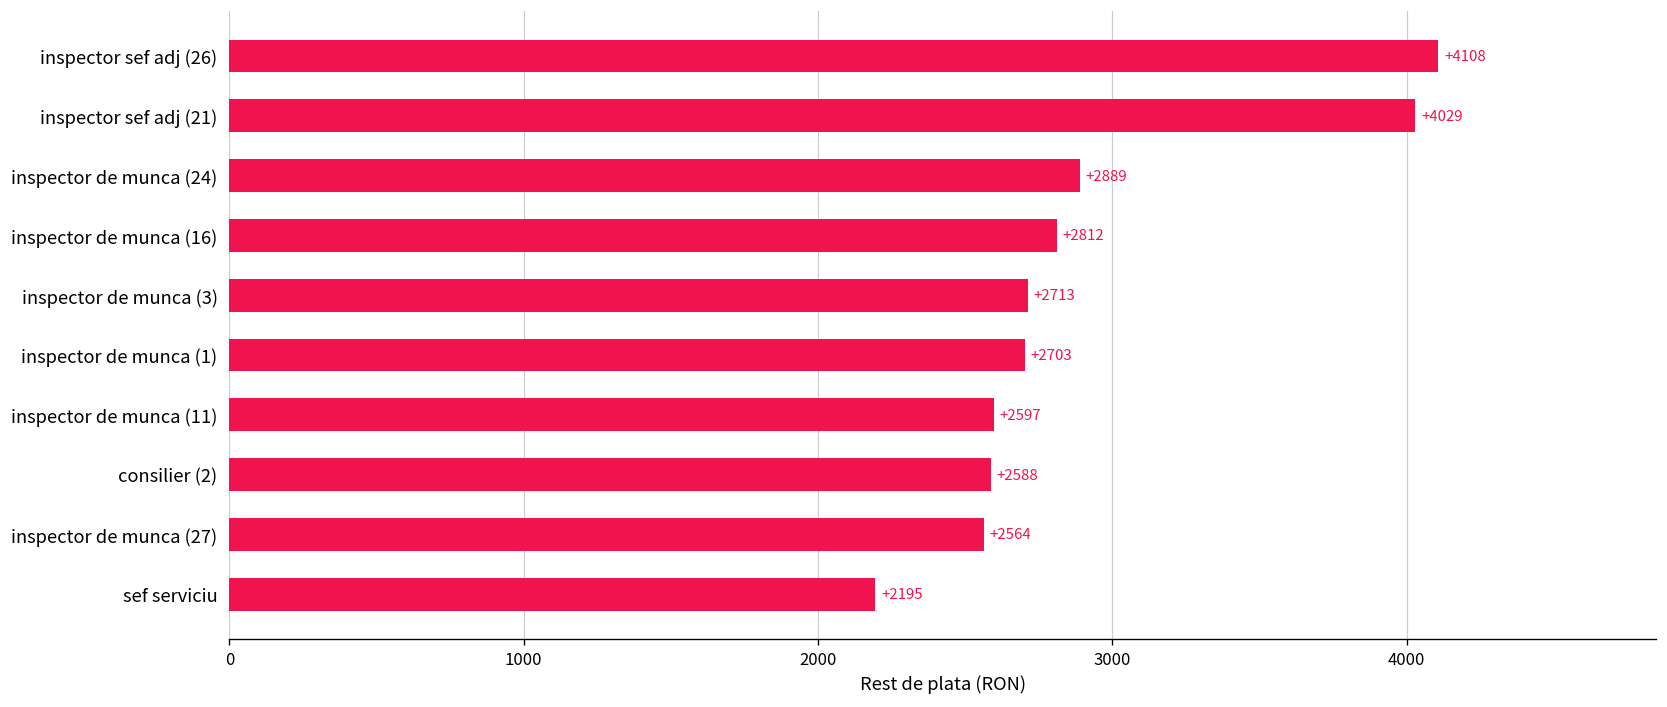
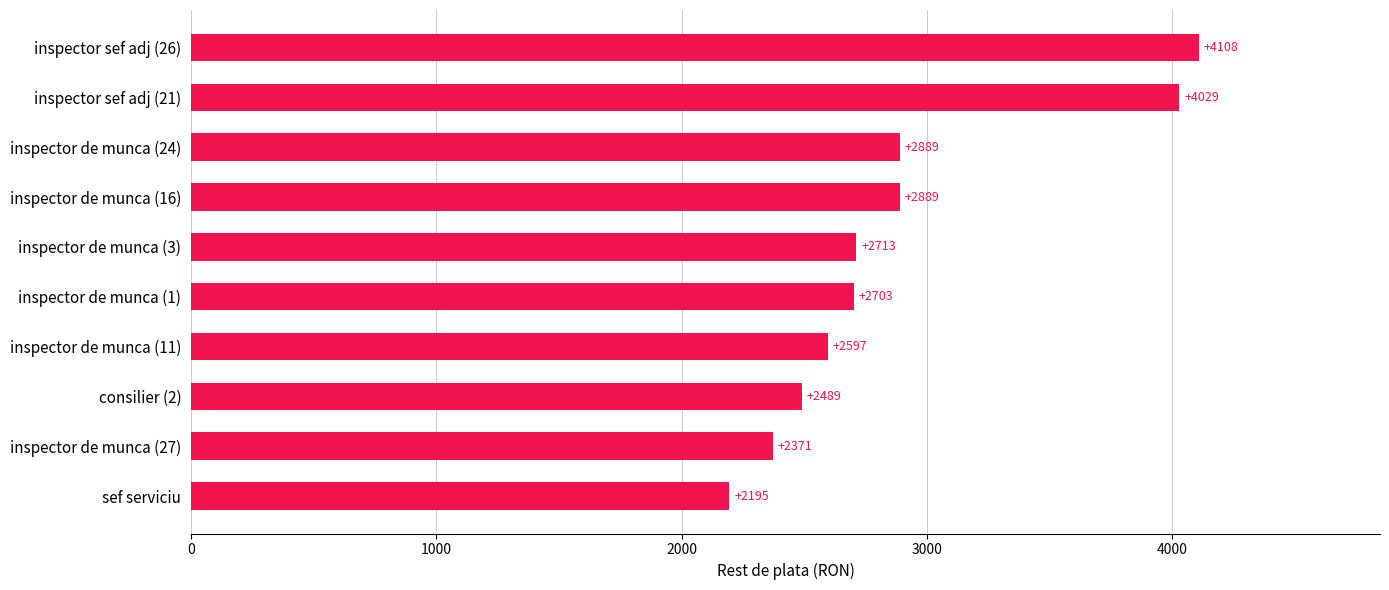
  {
    "inspector sef adj (26)": "+4108",
    "inspector sef adj (21)": "+4029",
    "inspector de munca (24)": "+2889",
-   "inspector de munca (16)": "+2812",
+   "inspector de munca (16)": "+2889",
    "inspector de munca (3)": "+2713",
    "inspector de munca (1)": "+2703",
    "inspector de munca (11)": "+2597",
-   "consilier (2)": "+2588",
-   "inspector de munca (27)": "+2564",
+   "consilier (2)": "+2489",
+   "inspector de munca (27)": "+2371",
    "sef serviciu": "+2195"
  }
